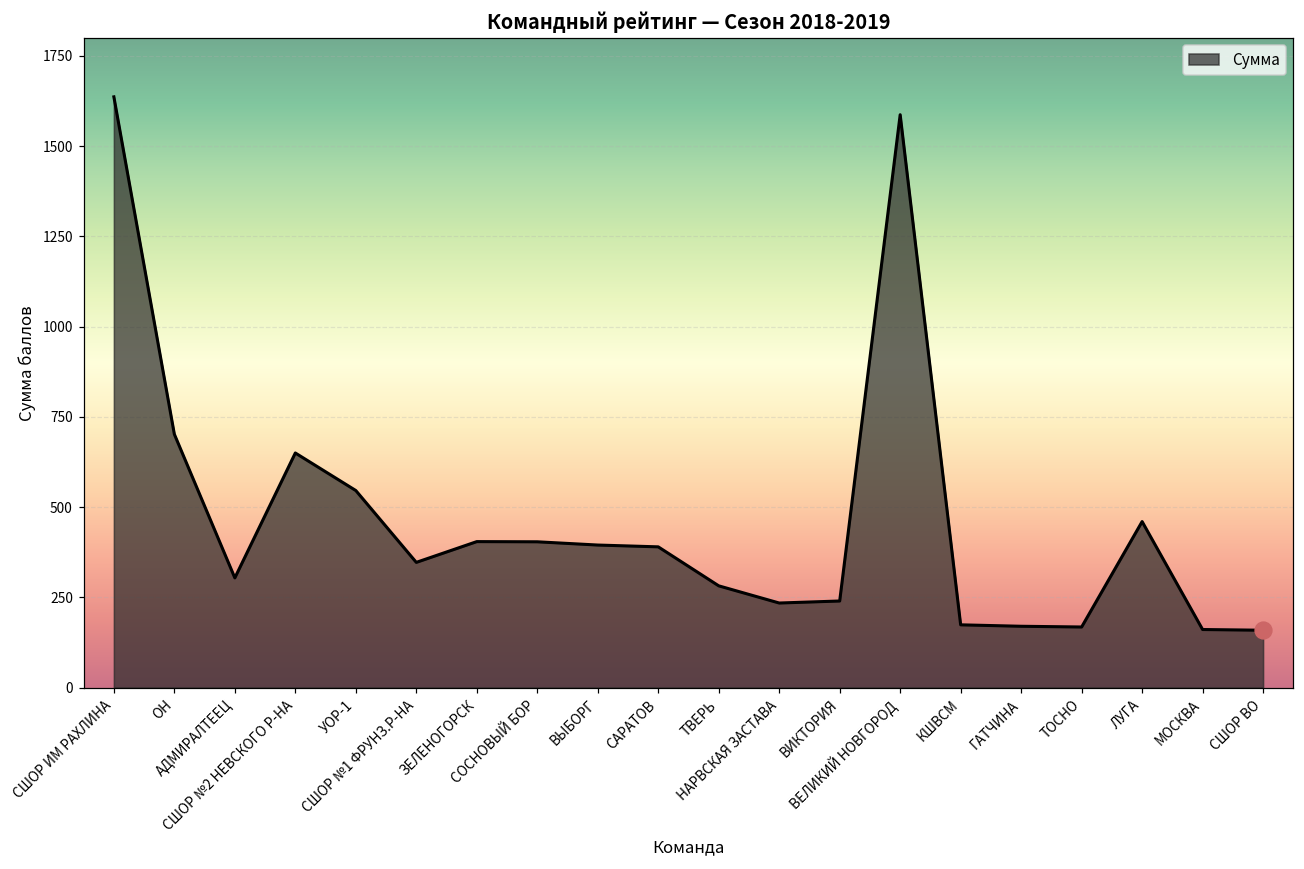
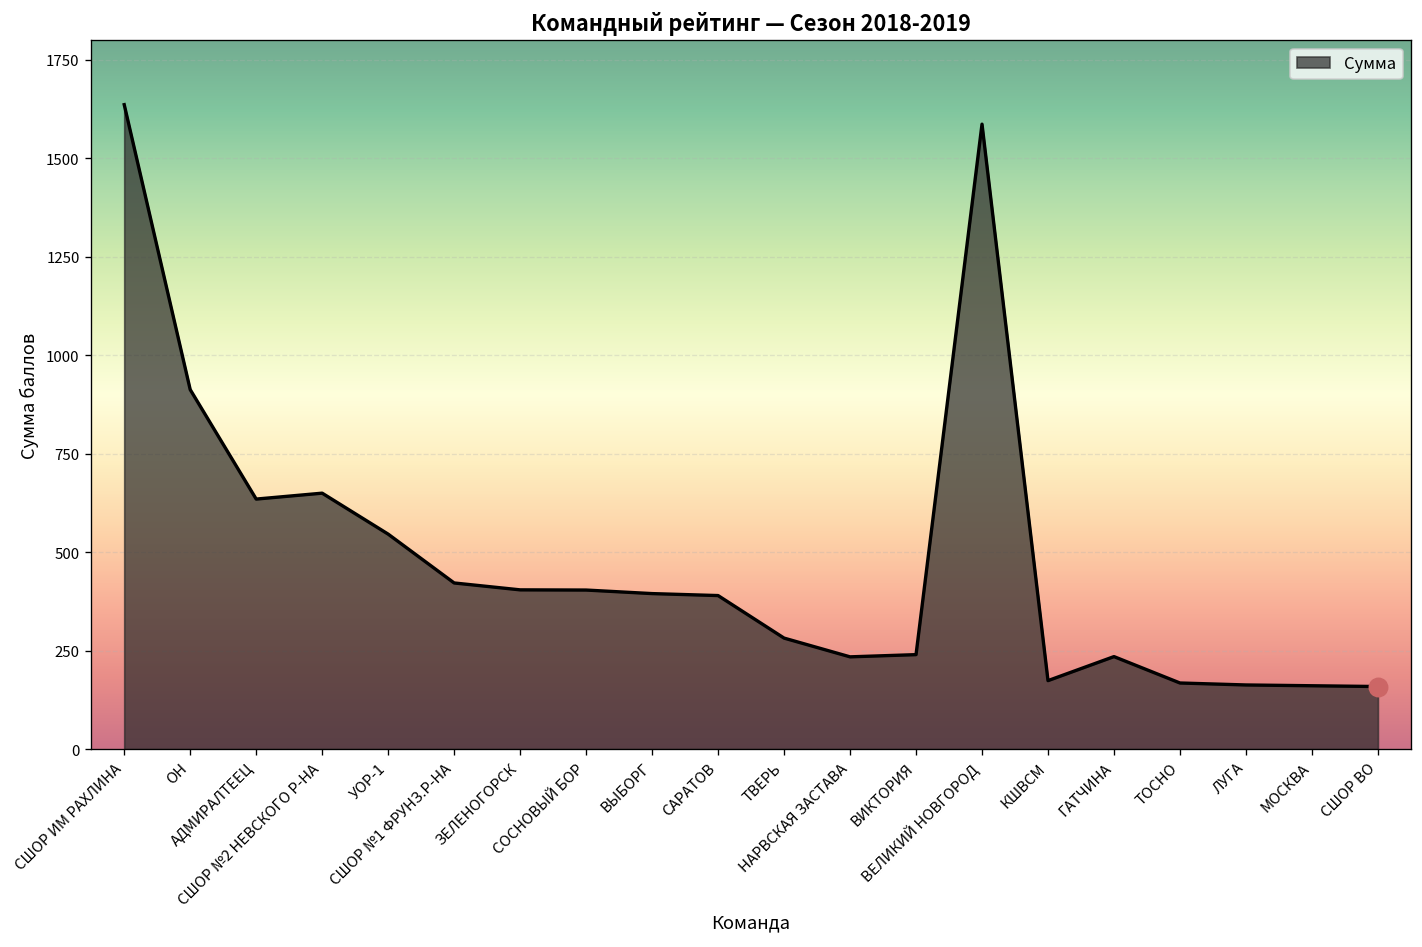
  {
    "Сумма": {
      "СШОР ИМ РАХЛИНА": 1640,
-     "ОН": 700,
-     "АДМИРАЛТЕЕЦ": 300,
+     "ОН": 910,
+     "АДМИРАЛТЕЕЦ": 640,
      "СШОР №2 НЕВСКОГО Р-НА": 650,
      "УОР-1": 550,
-     "СШОР №1 ФРУНЗ.Р-НА": 350,
+     "СШОР №1 ФРУНЗ.Р-НА": 420,
      "ЗЕЛЕНОГОРСК": 400,
      "СОСНОВЫЙ БОР": 400,
      "ВЫБОРГ": 400,
      "САРАТОВ": 390,
      "ТВЕРЬ": 280,
      "НАРВСКАЯ ЗАСТАВА": 230,
      "ВИКТОРИЯ": 240,
      "ВЕЛИКИЙ НОВГОРОД": 1590,
      "КШВСМ": 170,
-     "ГАТЧИНА": 170,
+     "ГАТЧИНА": 240,
      "ТОСНО": 170,
-     "ЛУГА": 460,
+     "ЛУГА": 160,
      "МОСКВА": 160
    }
  }
